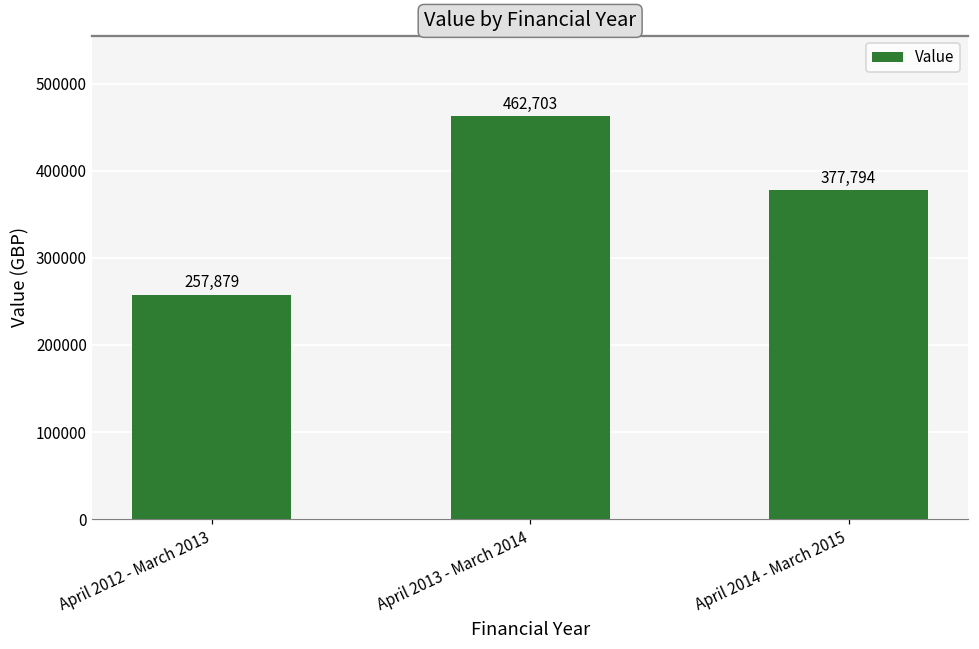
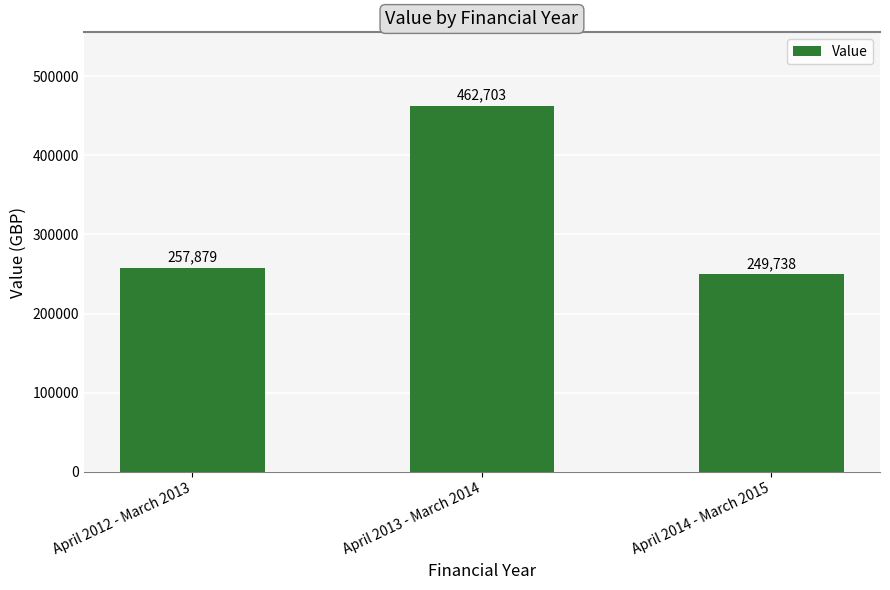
  {
    "April 2013 - March 2014": "462,703",
-   "April 2014 - March 2015": "377,794"
+   "April 2014 - March 2015": "249,738"
  }
